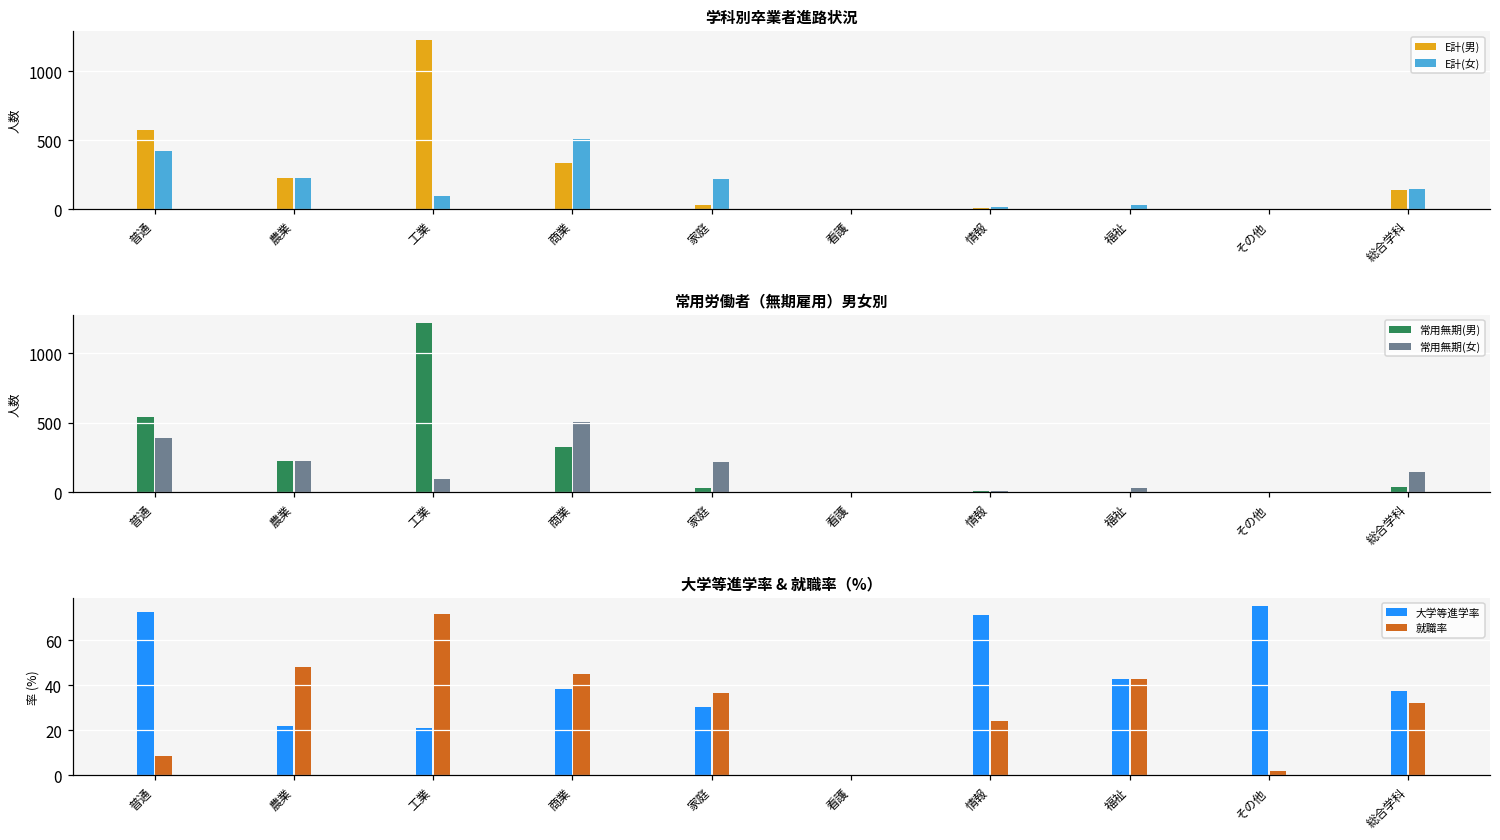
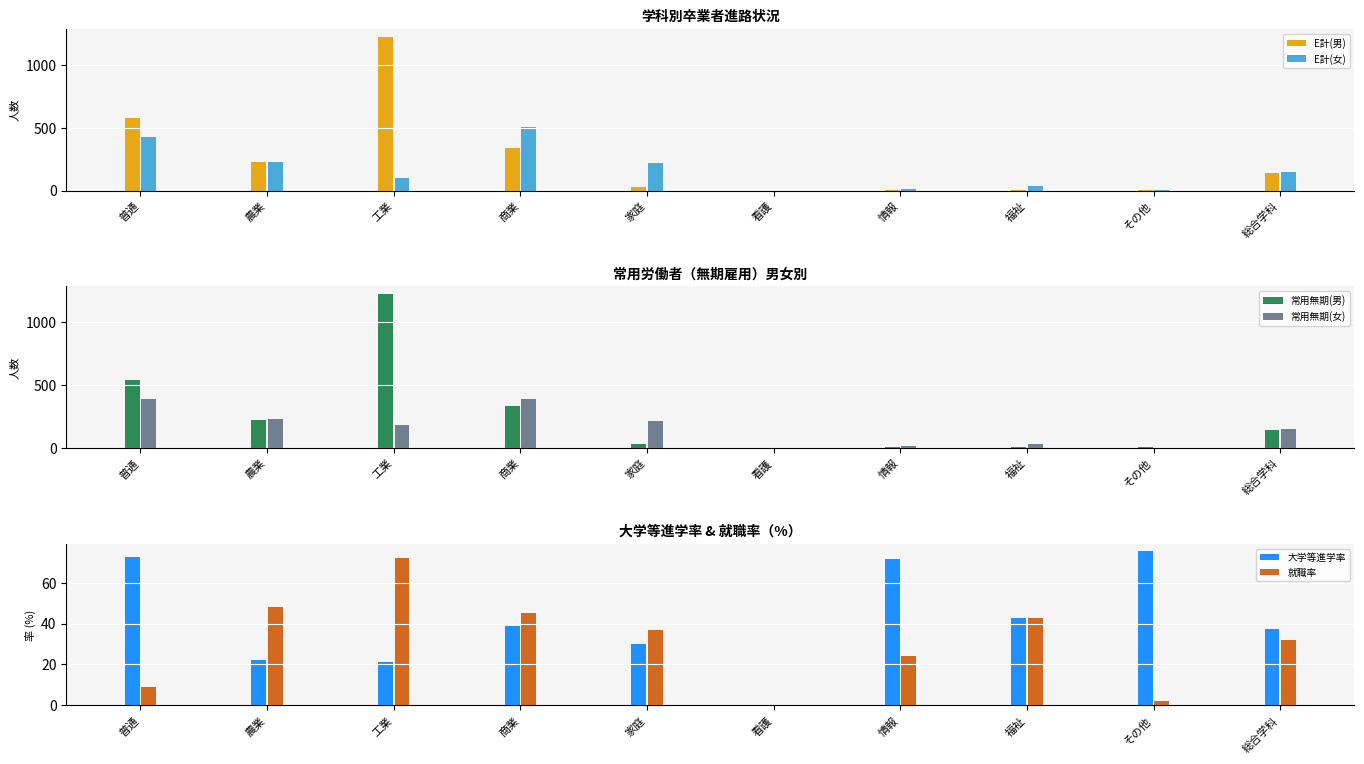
  {
    "学科別卒業者進路状況": {
      "E計(男)": {
        "普通": 580,
        "農業": 220,
        "工業": 1230,
        "商業": 340,
        "家庭": 30,
        "看護": 0,
        "総合学科": 140
      },
      "E計(女)": {
        "普通": 420,
        "農業": 230,
        "工業": 100,
        "商業": 510,
        "家庭": 220,
        "看護": 0,
        "福祉": 30,
        "総合学科": 150
      }
    },
    "常用労働者（無期雇用）男女別": {
      "常用無期(男)": {
        "普通": 540,
        "農業": 220,
        "工業": 1220,
        "商業": 330,
        "家庭": 30,
        "看護": 0,
-       "総合学科": 40
+       "総合学科": 140
      },
      "常用無期(女)": {
        "普通": 390,
        "農業": 230,
-       "工業": 100,
-       "商業": 510,
+       "工業": 190,
+       "商業": 390,
        "家庭": 220,
        "看護": 0,
        "福祉": 30,
        "総合学科": 150
      }
    },
    "大学等進学率 & 就職率（%）": {
      "大学等進学率": {
        "普通": 73,
        "農業": 22,
        "工業": 21,
        "商業": 39,
        "家庭": 30,
        "看護": 0,
        "情報": 71,
        "福祉": 43,
        "その他": 75,
        "総合学科": 37
      },
      "就職率": {
        "普通": 9,
        "農業": 48,
        "工業": 72,
        "商業": 45,
        "家庭": 37,
        "看護": 0,
        "情報": 24,
        "福祉": 43,
        "その他": 2,
        "総合学科": 32
      }
    }
  }
